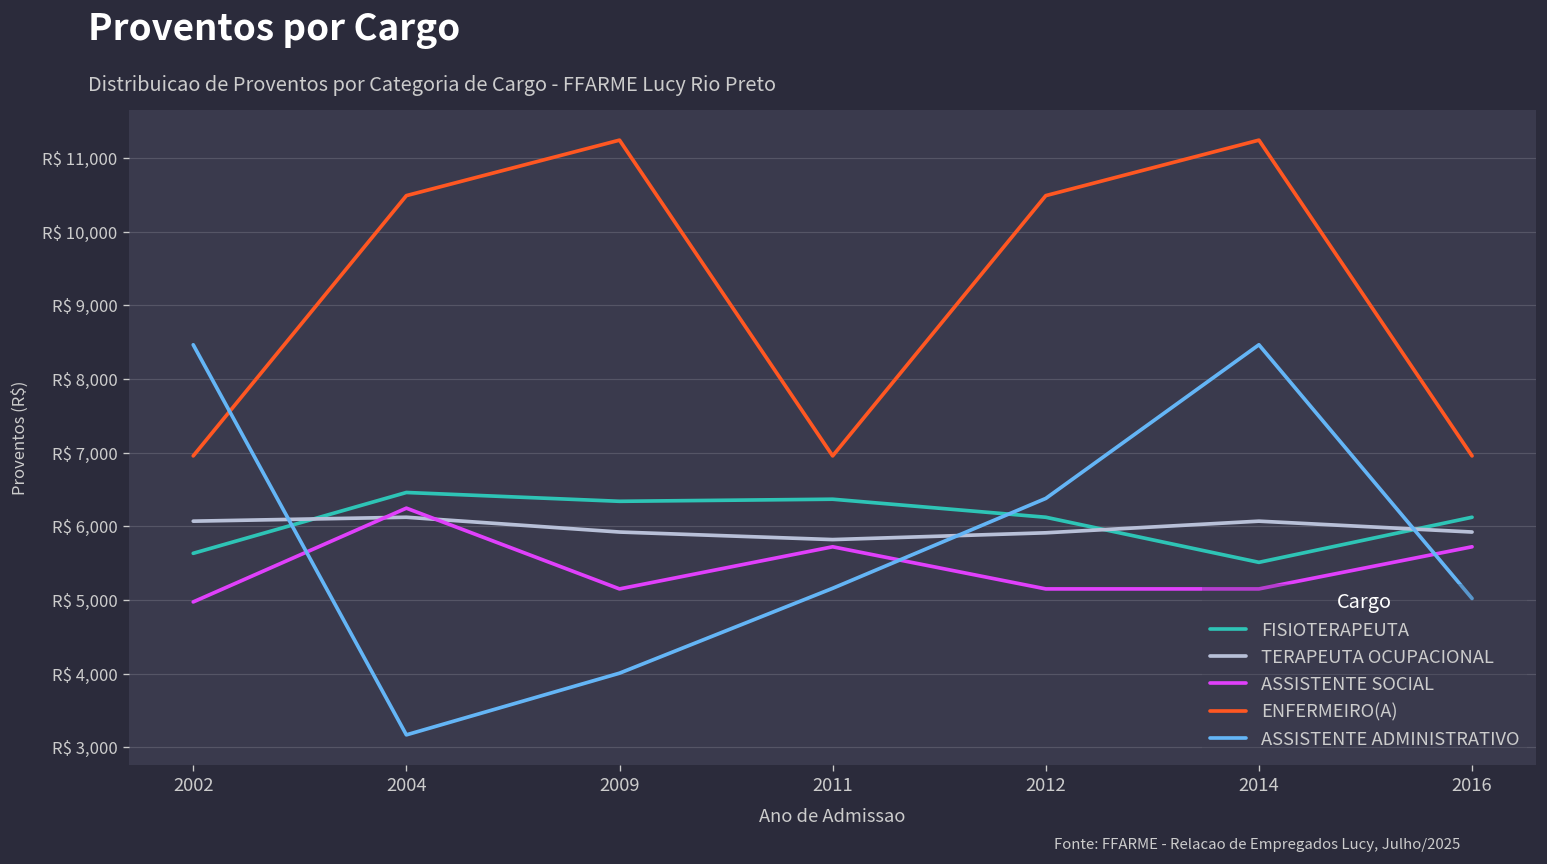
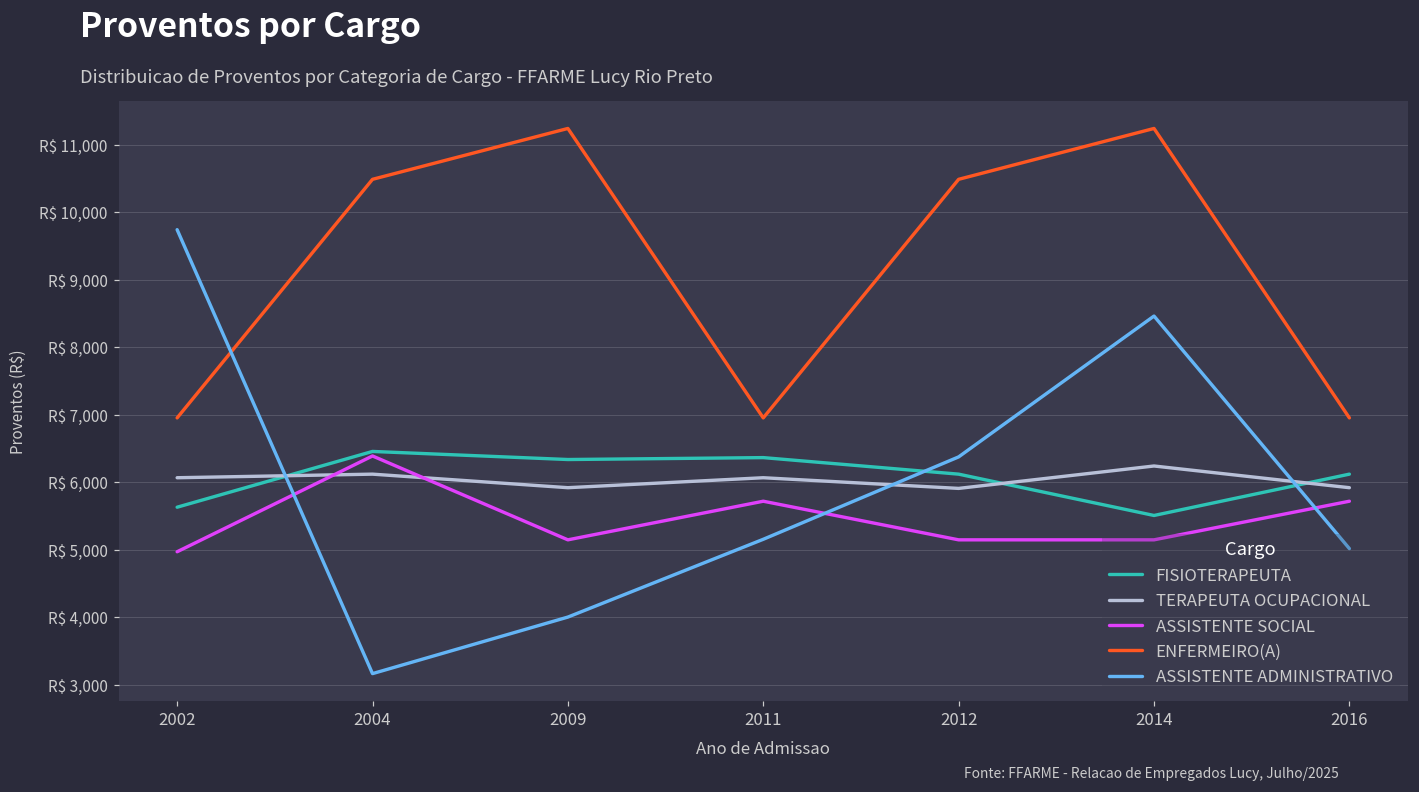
  {
    "FISIOTERAPEUTA": {
      "2002": "R$ 5,600",
      "2004": "R$ 6,500",
      "2009": "R$ 6,300",
      "2011": "R$ 6,400",
      "2012": "R$ 6,100",
      "2014": "R$ 5,500",
      "2016": "R$ 6,100"
    },
    "TERAPEUTA OCUPACIONAL": {
      "2002": "R$ 6,100",
      "2004": "R$ 6,100",
      "2009": "R$ 5,900",
-     "2011": "R$ 5,800",
+     "2011": "R$ 6,100",
      "2012": "R$ 5,900",
-     "2014": "R$ 6,100",
+     "2014": "R$ 6,200",
      "2016": "R$ 5,900"
    },
    "ASSISTENTE SOCIAL": {
      "2002": "R$ 5,000",
-     "2004": "R$ 6,200",
+     "2004": "R$ 6,400",
      "2009": "R$ 5,100",
      "2011": "R$ 5,700",
      "2012": "R$ 5,100",
      "2016": "R$ 5,700"
    },
    "ENFERMEIRO(A)": {
      "2002": "R$ 7,000",
      "2004": "R$ 10,500",
      "2009": "R$ 11,200",
      "2011": "R$ 7,000",
      "2012": "R$ 10,500",
      "2014": "R$ 11,200",
      "2016": "R$ 7,000"
    },
    "ASSISTENTE ADMINISTRATIVO": {
-     "2002": "R$ 8,500",
+     "2002": "R$ 9,700",
      "2004": "R$ 3,200",
      "2009": "R$ 4,000",
      "2011": "R$ 5,200",
      "2012": "R$ 6,400",
      "2014": "R$ 8,500"
    }
  }
